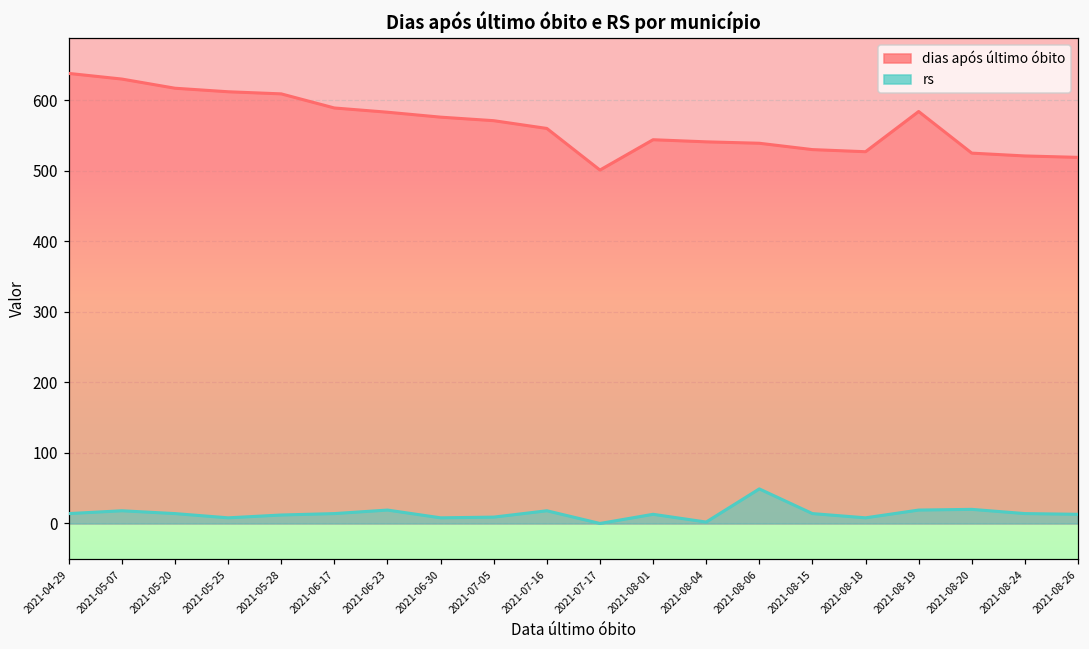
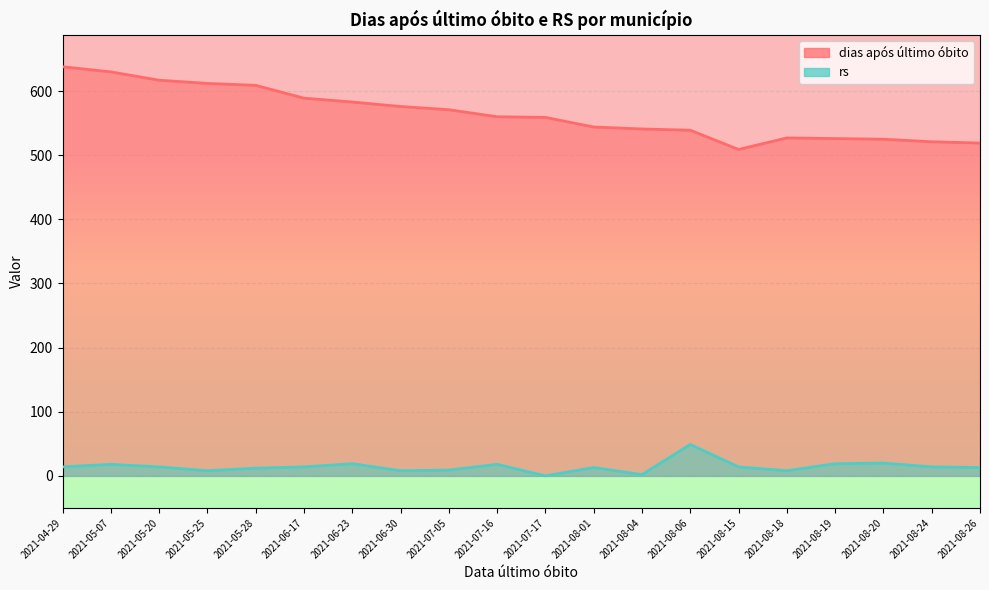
  {
    "dias após último óbito": {
      "2021-04-29": 640,
      "2021-05-07": 630,
      "2021-05-20": 620,
      "2021-05-25": 610,
      "2021-05-28": 610,
      "2021-06-17": 590,
      "2021-06-23": 580,
      "2021-06-30": 580,
      "2021-07-05": 570,
      "2021-07-16": 560,
-     "2021-07-17": 500,
+     "2021-07-17": 560,
      "2021-08-01": 540,
      "2021-08-04": 540,
      "2021-08-06": 540,
-     "2021-08-15": 530,
+     "2021-08-15": 510,
      "2021-08-18": 530,
-     "2021-08-19": 580,
+     "2021-08-19": 530,
      "2021-08-20": 530,
      "2021-08-24": 520,
      "2021-08-26": 520
    },
    "rs": {
      "2021-04-29": 10,
      "2021-05-07": 20,
      "2021-05-20": 10,
      "2021-05-25": 10,
      "2021-05-28": 10,
      "2021-06-17": 10,
      "2021-06-23": 20,
      "2021-06-30": 10,
      "2021-07-05": 10,
      "2021-07-16": 20,
      "2021-07-17": 0,
      "2021-08-01": 10,
      "2021-08-04": 0,
      "2021-08-06": 50,
      "2021-08-15": 10,
      "2021-08-18": 10,
      "2021-08-19": 20,
      "2021-08-20": 20,
      "2021-08-24": 10,
      "2021-08-26": 10
    }
  }
